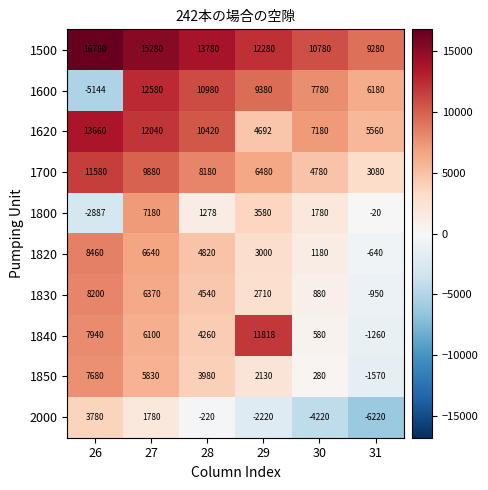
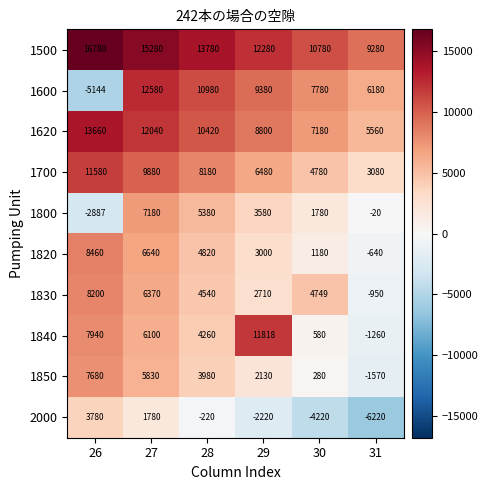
  {
    "1500": {
      "26": 16780,
      "27": 15280,
      "28": 13780,
      "29": 12280,
      "30": 10780,
      "31": 9280
    },
    "1600": {
      "26": -5144,
      "27": 12580,
      "28": 10980,
      "29": 9380,
      "30": 7780,
      "31": 6180
    },
    "1620": {
      "26": 13660,
      "27": 12040,
      "28": 10420,
-     "29": 4692,
+     "29": 8800,
      "30": 7180,
      "31": 5560
    },
    "1700": {
      "26": 11580,
      "27": 9880,
      "28": 8180,
      "29": 6480,
      "30": 4780,
      "31": 3080
    },
    "1800": {
      "26": -2887,
      "27": 7180,
-     "28": 1278,
+     "28": 5380,
      "29": 3580,
      "30": 1780,
      "31": -20
    },
    "1820": {
      "26": 8460,
      "27": 6640,
      "28": 4820,
      "29": 3000,
      "30": 1180,
      "31": -640
    },
    "1830": {
      "26": 8200,
      "27": 6370,
      "28": 4540,
      "29": 2710,
-     "30": 880,
+     "30": 4749,
      "31": -950
    },
    "1840": {
      "26": 7940,
      "27": 6100,
      "28": 4260,
      "29": 11818,
      "30": 580,
      "31": -1260
    },
    "1850": {
      "26": 7680,
      "27": 5830,
      "28": 3980,
      "29": 2130,
      "30": 280,
      "31": -1570
    },
    "2000": {
      "26": 3780,
      "27": 1780,
      "28": -220,
      "29": -2220,
      "30": -4220,
      "31": -6220
    }
  }
